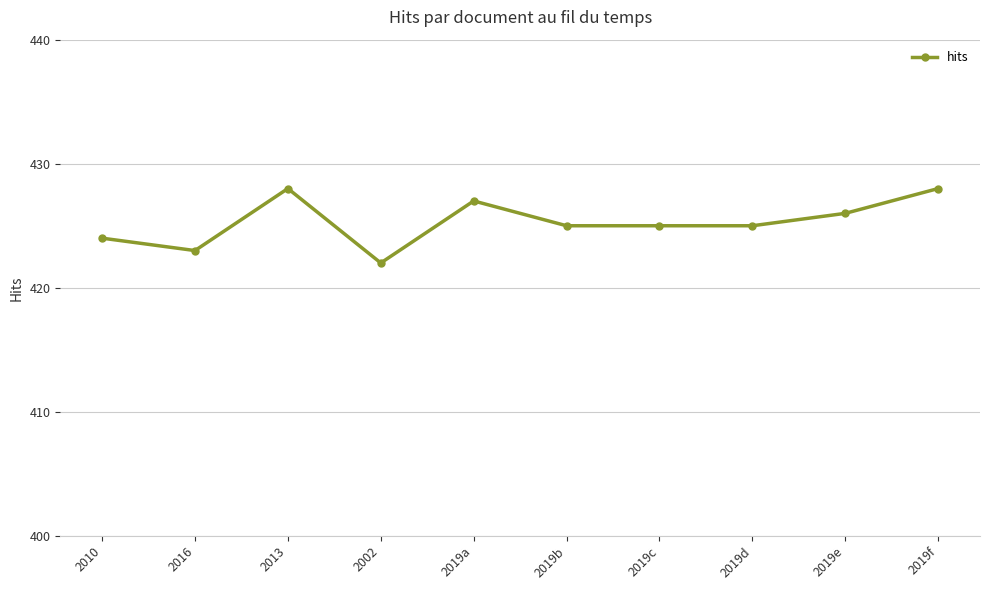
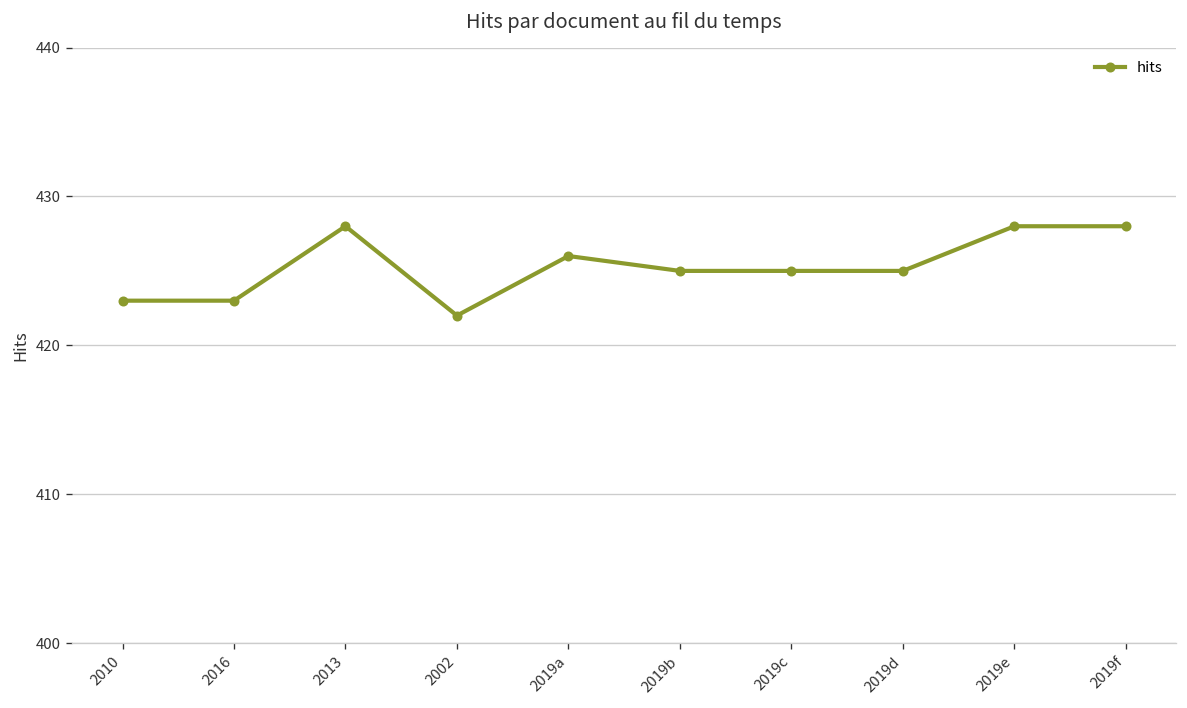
  {
-   "2010": 424,
+   "2010": 423,
    "2016": 423,
    "2013": 428,
    "2002": 422,
-   "2019a": 427,
+   "2019a": 426,
    "2019b": 425,
    "2019c": 425,
    "2019d": 425,
-   "2019e": 426,
+   "2019e": 428,
    "2019f": 428
  }
